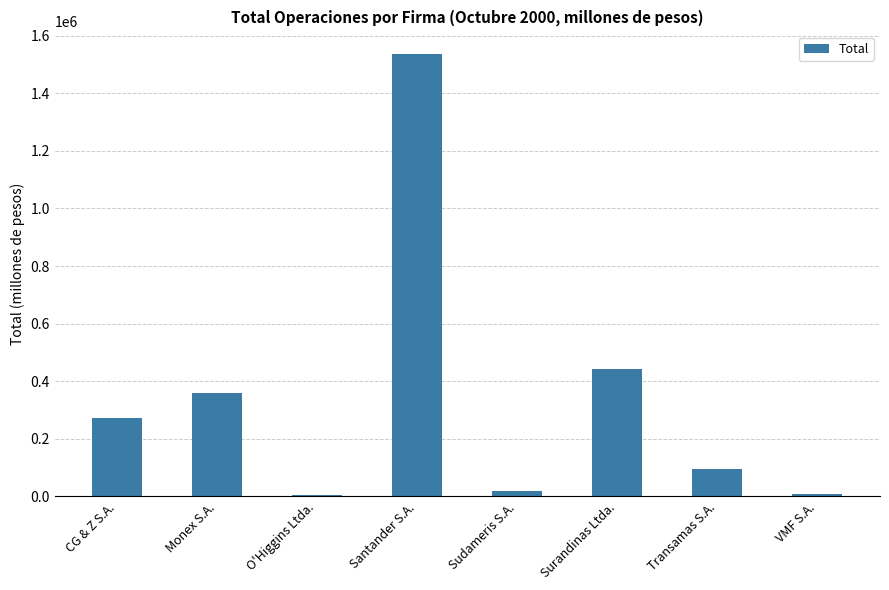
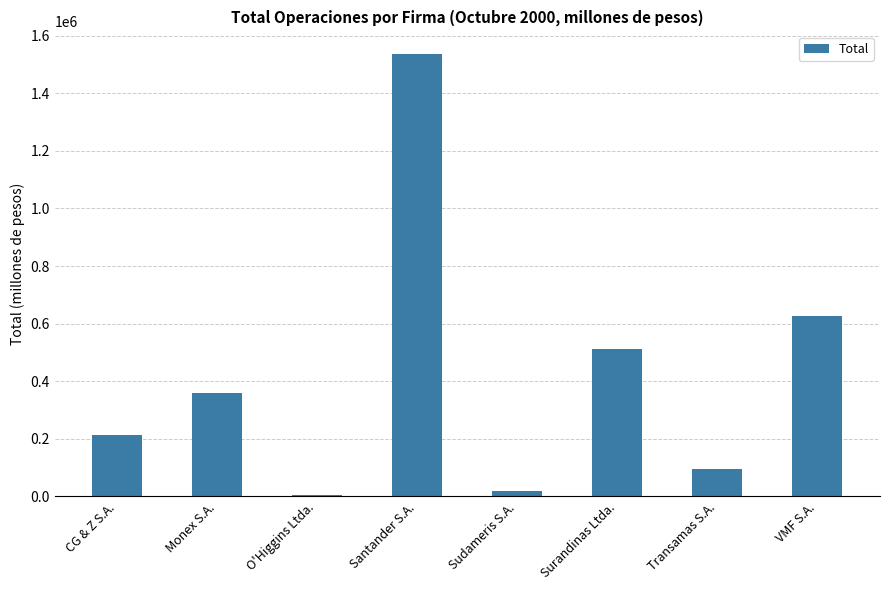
  {
-   "CG & Z S.A.": 270000,
+   "CG & Z S.A.": 210000,
    "Monex S.A.": 360000,
    "Santander S.A.": 1540000,
    "Sudameris S.A.": 20000,
-   "Surandinas Ltda.": 440000,
+   "Surandinas Ltda.": 510000,
    "Transamas S.A.": 100000,
-   "VMF S.A.": 10000
+   "VMF S.A.": 630000
  }
